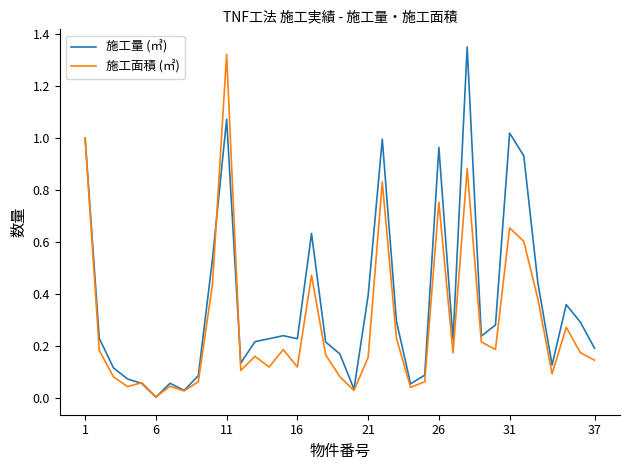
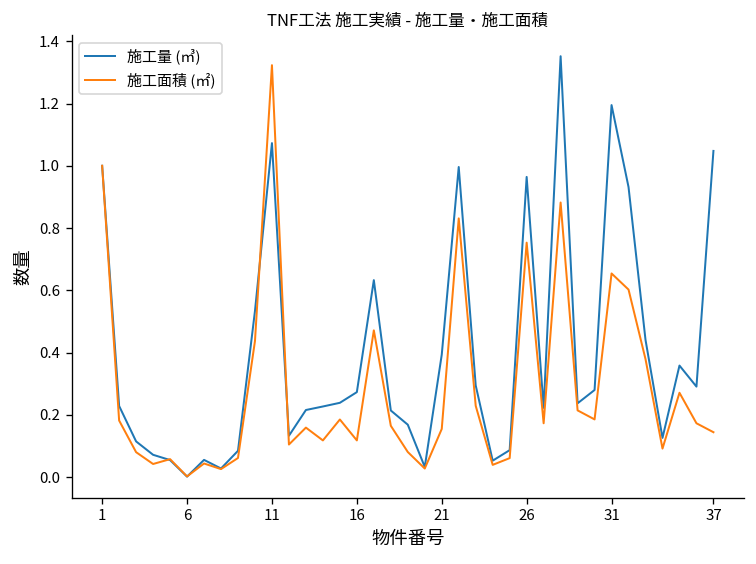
  {
    "施工量 (㎥)": {
      "11": 1.07,
-     "16": 0.23,
+     "16": 0.27,
      "21": 0.39,
      "26": 0.96,
-     "31": 1.02,
-     "37": 0.19
+     "31": 1.19,
+     "37": 1.05
    },
    "施工面積 (㎡)": {
      "11": 1.32,
      "16": 0.12,
      "21": 0.15,
      "26": 0.75,
      "31": 0.65,
      "37": 0.14
    }
  }
